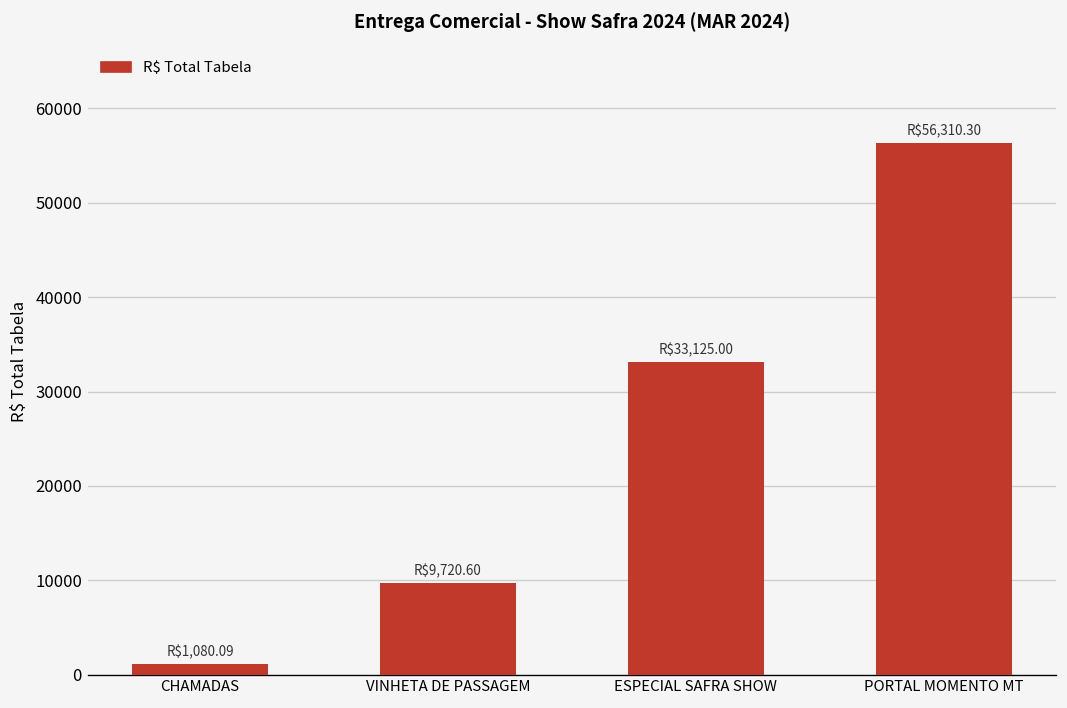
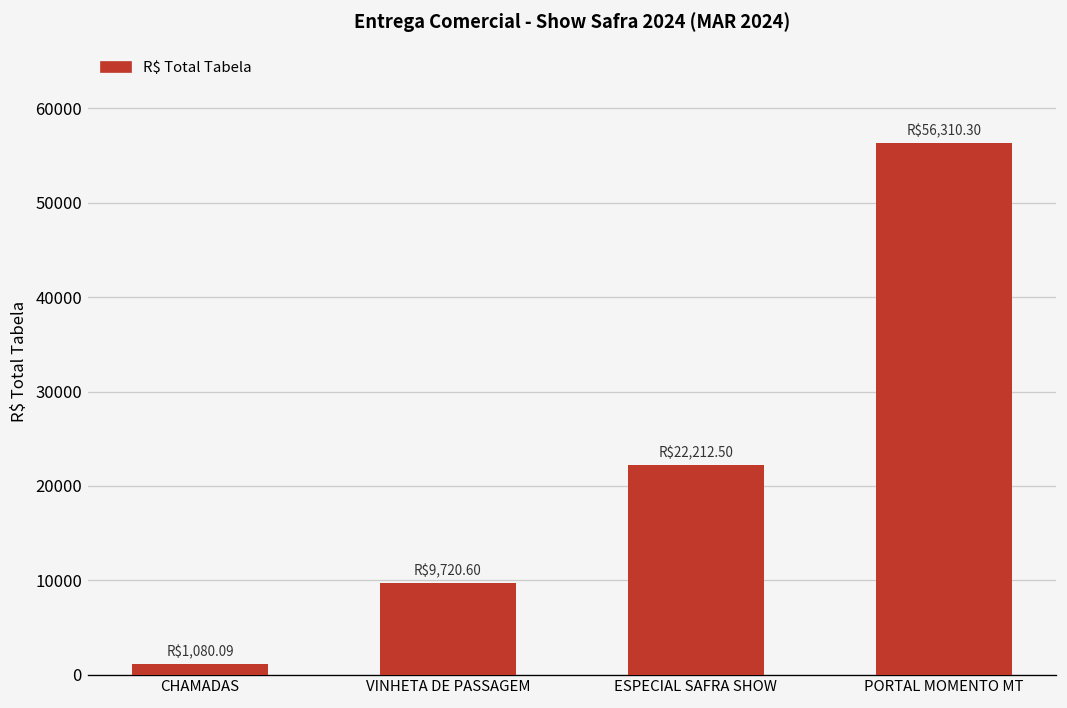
  {
    "CHAMADAS": "$1,080.09",
    "VINHETA DE PASSAGEM": "$9,720.60",
-   "ESPECIAL SAFRA SHOW": "$33,125.00",
+   "ESPECIAL SAFRA SHOW": "$22,212.50",
    "PORTAL MOMENTO MT": "$56,310.30"
  }
